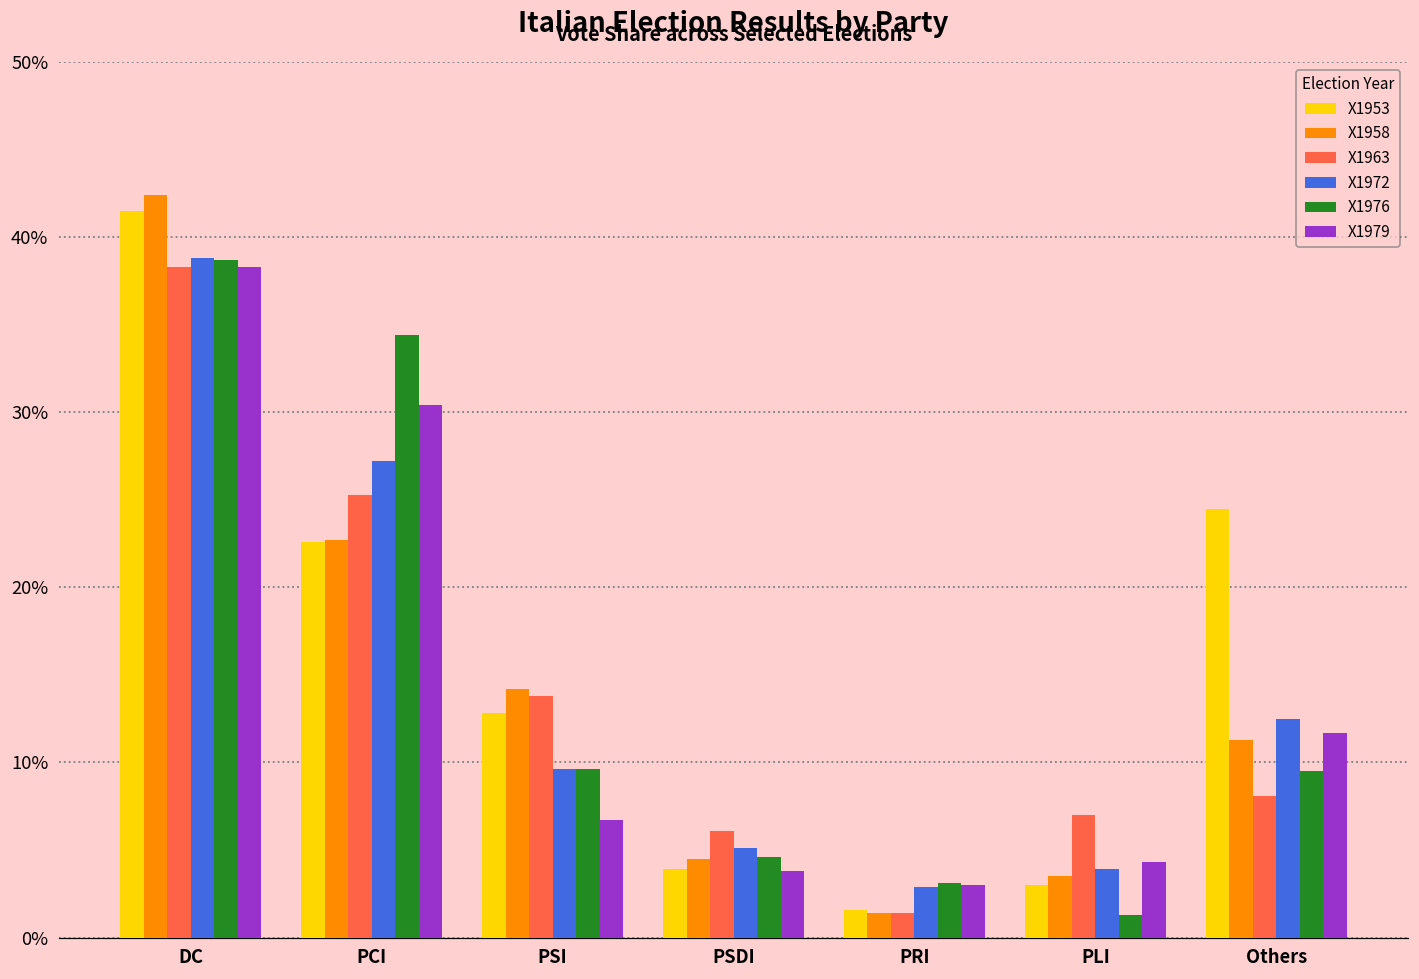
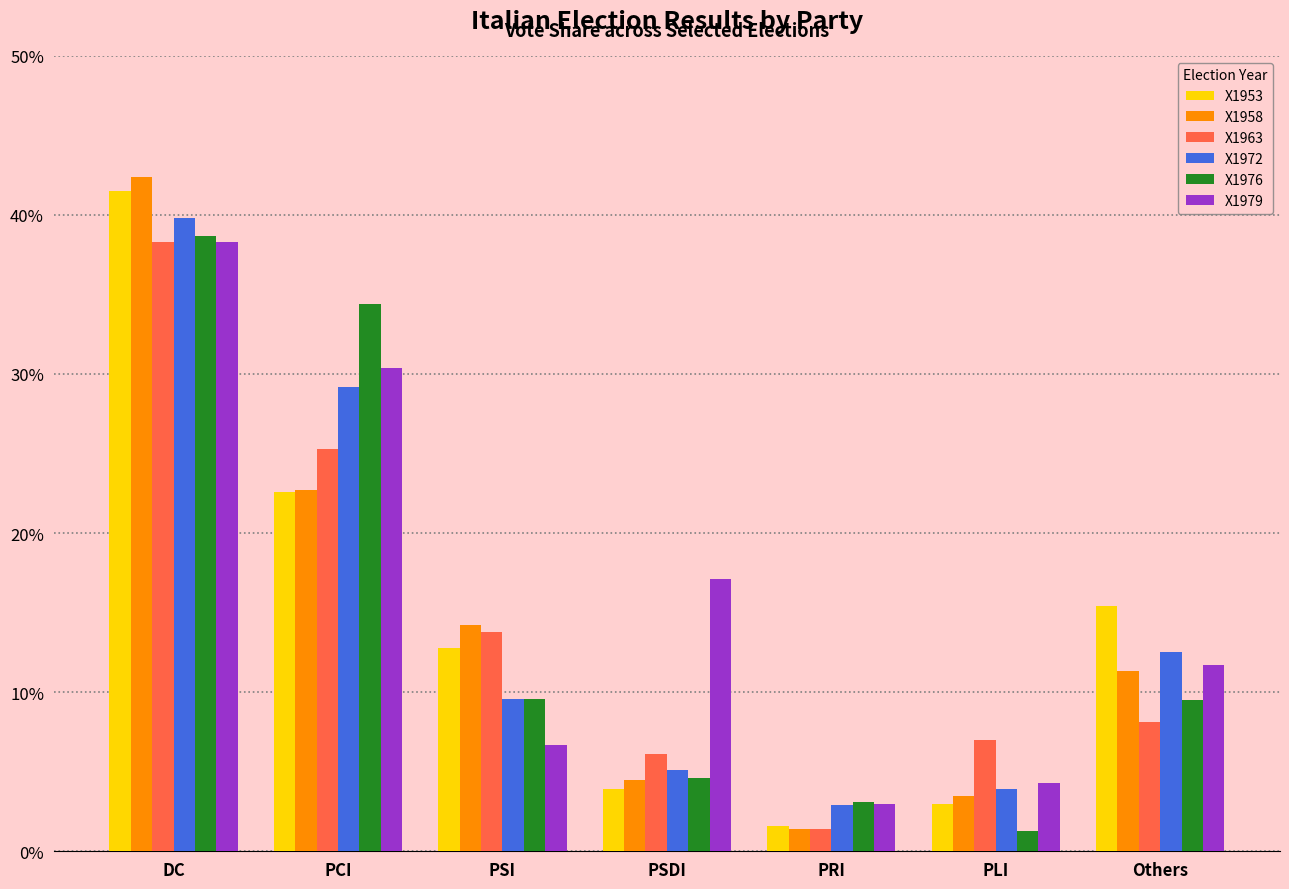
  {
    "X1953": {
      "DC": "41.5%",
      "PCI": "22.6%",
      "PSI": "12.8%",
      "PSDI": "3.9%",
      "PRI": "1.6%",
      "PLI": "3.0%",
-     "Others": "24.5%"
+     "Others": "15.4%"
    },
    "X1958": {
      "DC": "42.4%",
      "PCI": "22.7%",
      "PSI": "14.2%",
      "PSDI": "4.5%",
      "PRI": "1.4%",
      "PLI": "3.5%",
      "Others": "11.3%"
    },
    "X1963": {
      "DC": "38.3%",
      "PCI": "25.3%",
      "PSI": "13.8%",
      "PSDI": "6.1%",
      "PRI": "1.4%",
      "PLI": "7.0%",
      "Others": "8.1%"
    },
    "X1972": {
-     "DC": "38.8%",
-     "PCI": "27.2%",
+     "DC": "39.8%",
+     "PCI": "29.2%",
      "PSI": "9.6%",
      "PSDI": "5.1%",
      "PRI": "2.9%",
      "PLI": "3.9%",
      "Others": "12.5%"
    },
    "X1976": {
      "DC": "38.7%",
      "PCI": "34.4%",
      "PSI": "9.6%",
      "PSDI": "4.6%",
      "PRI": "3.1%",
      "PLI": "1.3%",
      "Others": "9.5%"
    },
    "X1979": {
      "DC": "38.3%",
      "PCI": "30.4%",
      "PSI": "6.7%",
-     "PSDI": "3.8%",
+     "PSDI": "17.1%",
      "PRI": "3.0%",
      "PLI": "4.3%",
      "Others": "11.7%"
    }
  }
